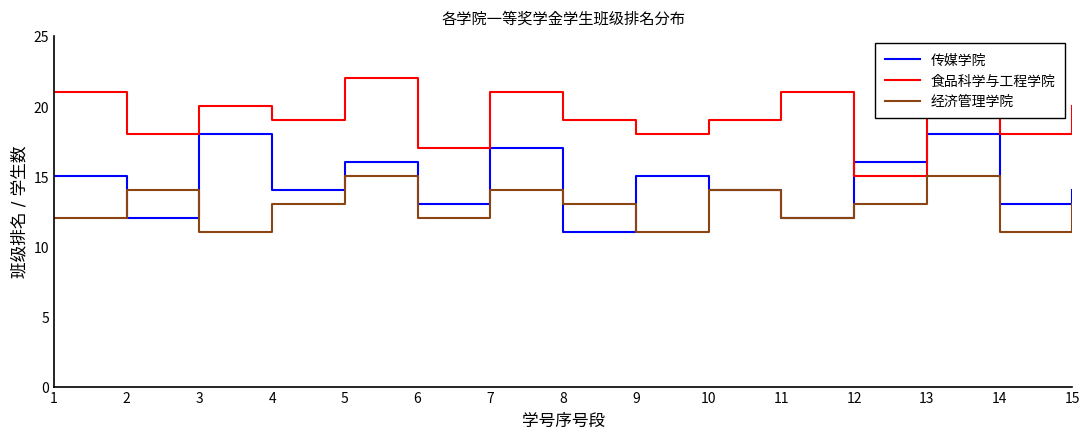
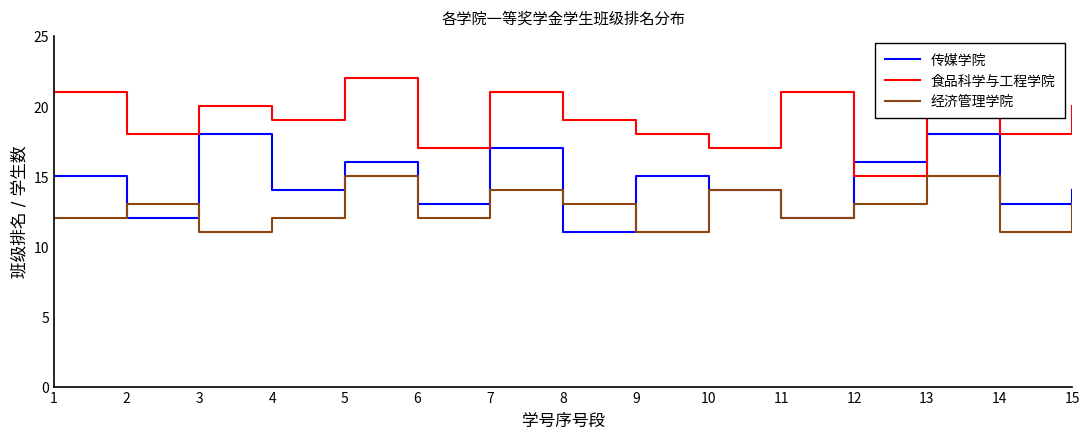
  {
    "传媒学院": {
      "1": 15,
      "2": 12,
      "3": 18,
      "4": 14,
      "5": 16,
      "6": 13,
      "7": 17,
      "8": 11,
      "9": 15,
      "12": 16,
      "13": 18,
      "14": 13,
      "15": 14
    },
    "食品科学与工程学院": {
      "1": 21,
      "2": 18,
      "3": 20,
      "4": 19,
      "5": 22,
      "6": 17,
      "7": 21,
      "8": 19,
      "9": 18,
-     "10": 19,
+     "10": 17,
      "11": 21,
      "12": 15,
      "14": 18,
      "15": 20
    },
    "经济管理学院": {
      "1": 12,
-     "2": 14,
+     "2": 13,
      "3": 11,
-     "4": 13,
+     "4": 12,
      "5": 15,
      "6": 12,
      "7": 14,
      "8": 13,
      "9": 11,
      "12": 13,
      "13": 15,
      "14": 11,
      "15": 13
    }
  }
